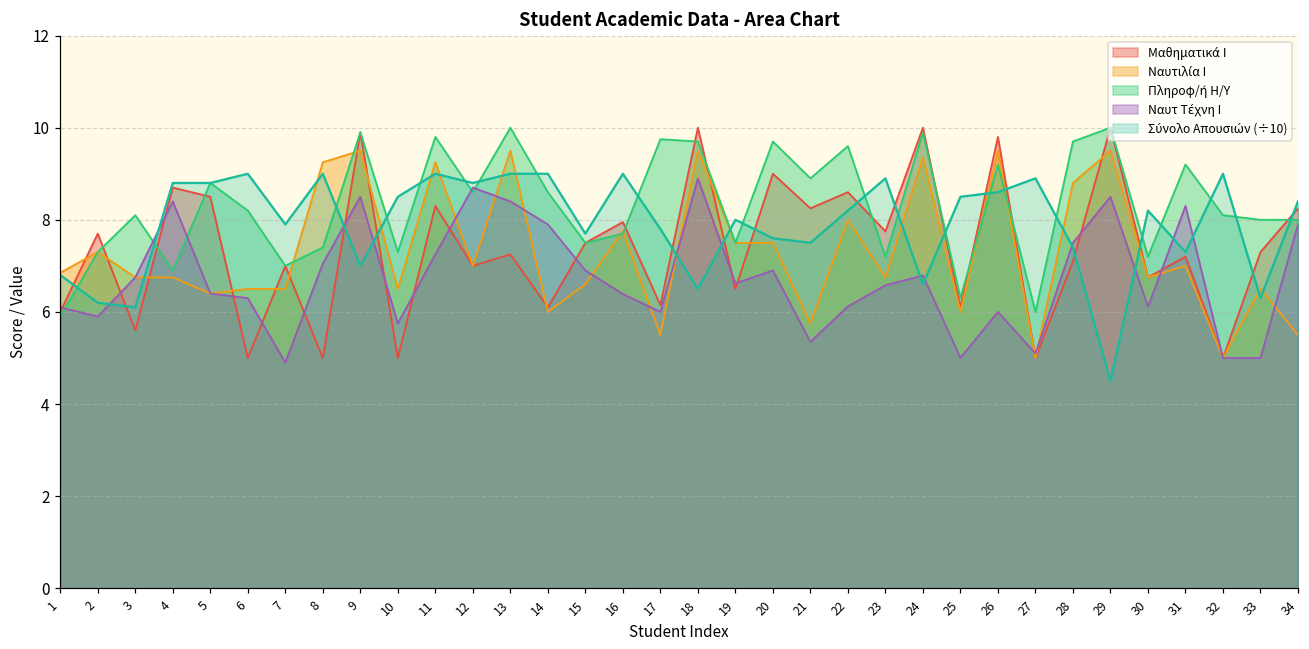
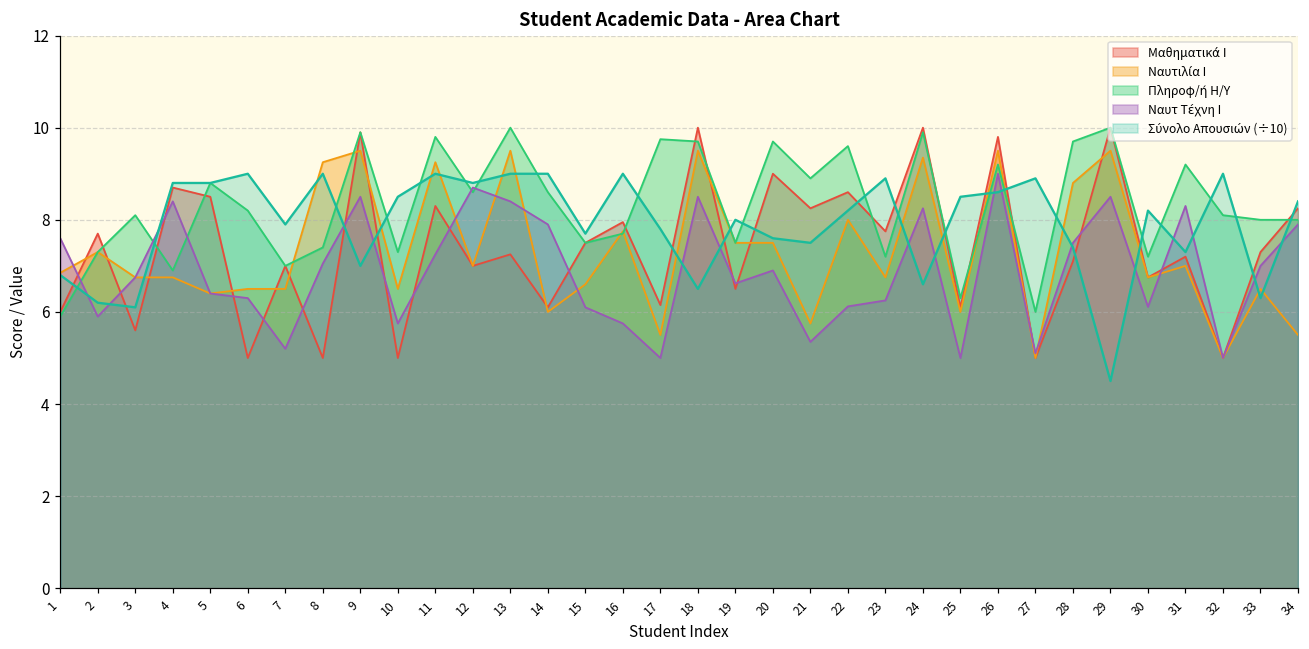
  {
    "Ναυτ Τέχνη Ι": {
-     "1": 6.1,
+     "1": 7.6,
      "2": 5.9,
      "4": 8.4,
      "6": 6.3,
-     "7": 4.9,
+     "7": 5.2,
      "8": 7.1,
      "9": 8.5,
      "10": 5.8,
      "11": 7.3,
      "12": 8.7,
      "13": 8.4,
      "14": 7.9,
-     "15": 6.9,
-     "16": 6.4,
-     "17": 6,
-     "18": 8.9,
+     "15": 6.1,
+     "16": 5.8,
+     "17": 5,
+     "18": 8.5,
      "19": 6.6,
      "20": 6.9,
      "21": 5.4,
      "22": 6.1,
-     "23": 6.6,
-     "24": 6.8,
+     "23": 6.3,
+     "24": 8.3,
      "25": 5.0,
-     "26": 6,
+     "26": 9,
      "27": 5.1,
      "28": 7.5,
      "29": 8.5,
      "30": 6.1,
      "31": 8.3,
-     "33": 5,
+     "33": 7,
      "34": 7.9
    }
  }
